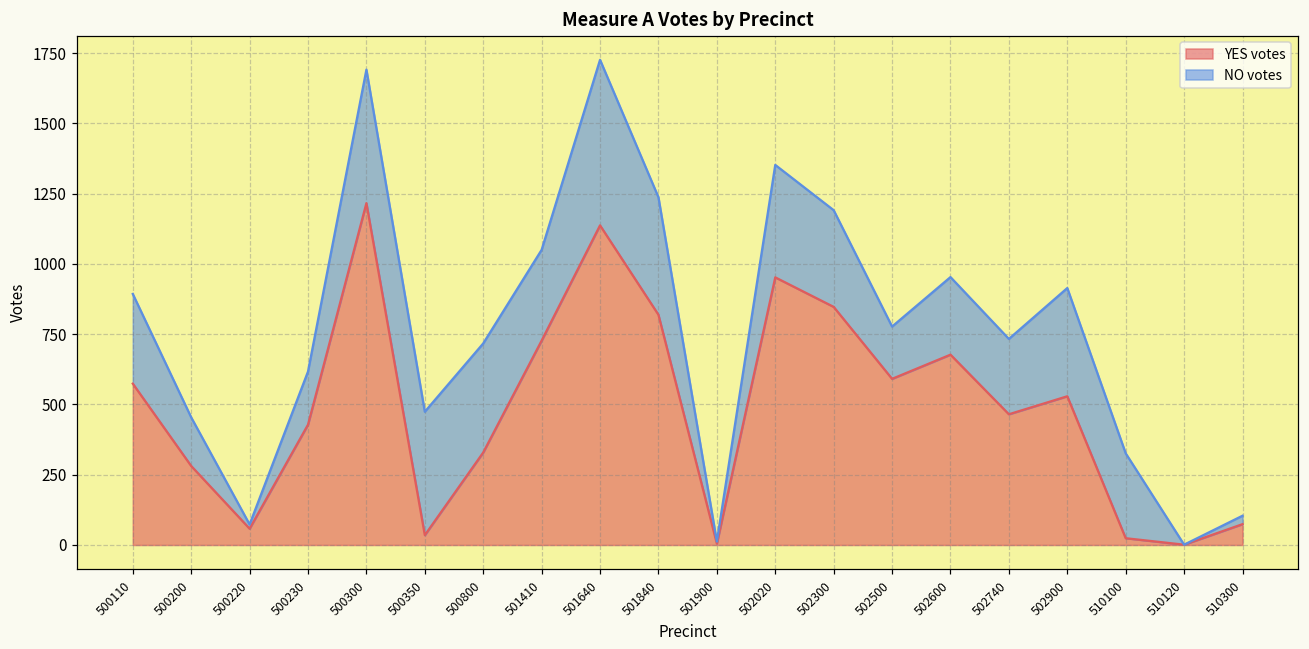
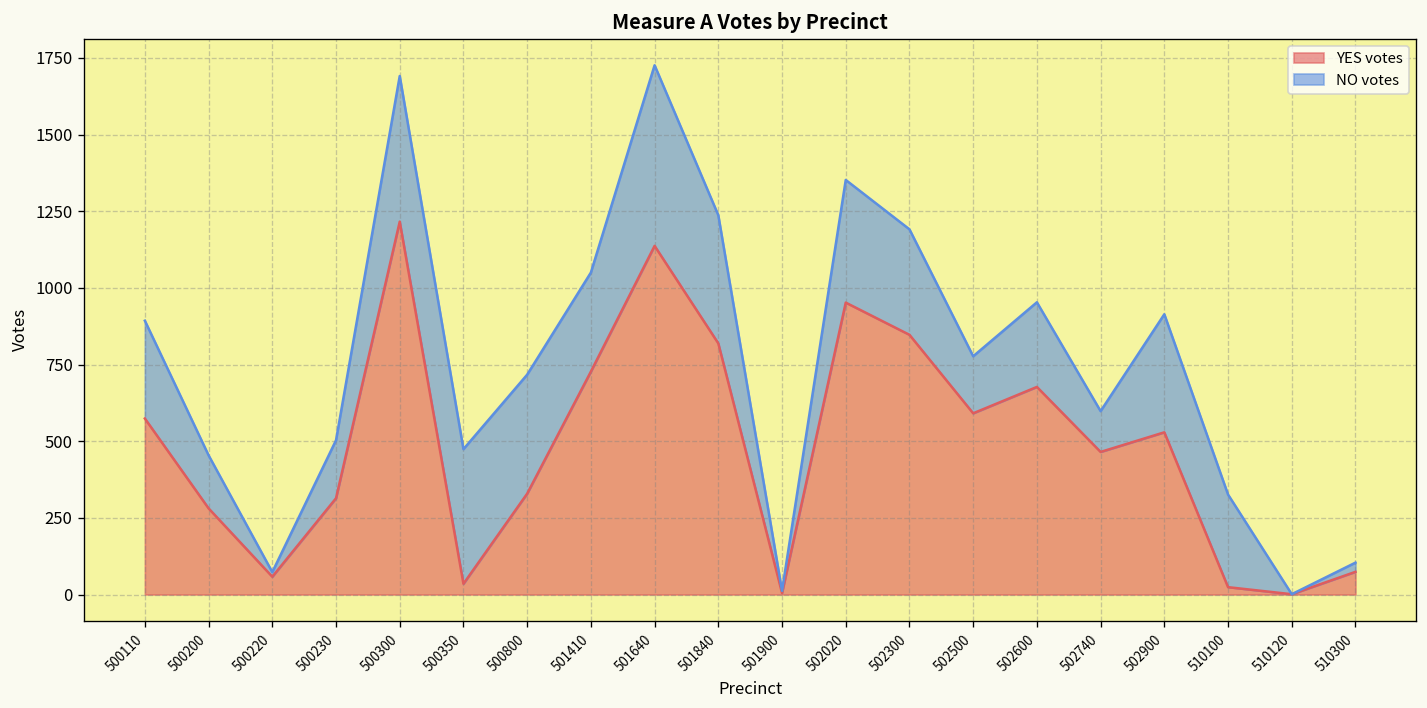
  {
    "YES votes": {
      "500110": 570,
      "500200": 280,
      "500220": 60,
-     "500230": 430,
+     "500230": 310,
      "500300": 1220,
      "500350": 40,
      "500800": 330,
      "501410": 730,
      "501640": 1140,
      "501840": 820,
      "502020": 950,
      "502300": 850,
      "502500": 590,
      "502600": 680,
      "502740": 470,
      "502900": 530,
      "510100": 20,
      "510300": 70
    },
    "NO votes": {
      "500110": 320,
      "500200": 170,
      "500220": 20,
      "500230": 190,
      "500300": 480,
      "500350": 440,
      "500800": 390,
      "501410": 320,
      "501640": 590,
      "501840": 420,
      "502020": 400,
      "502300": 340,
      "502500": 190,
      "502600": 280,
-     "502740": 270,
+     "502740": 130,
      "502900": 390,
      "510100": 300,
      "510300": 30
    }
  }
